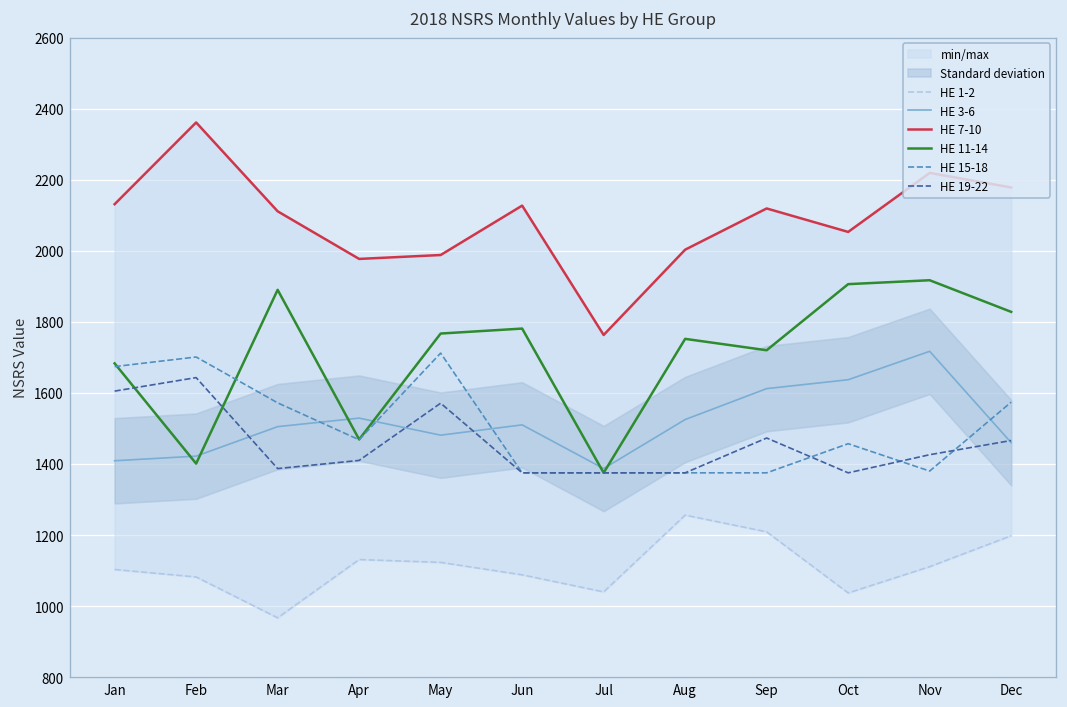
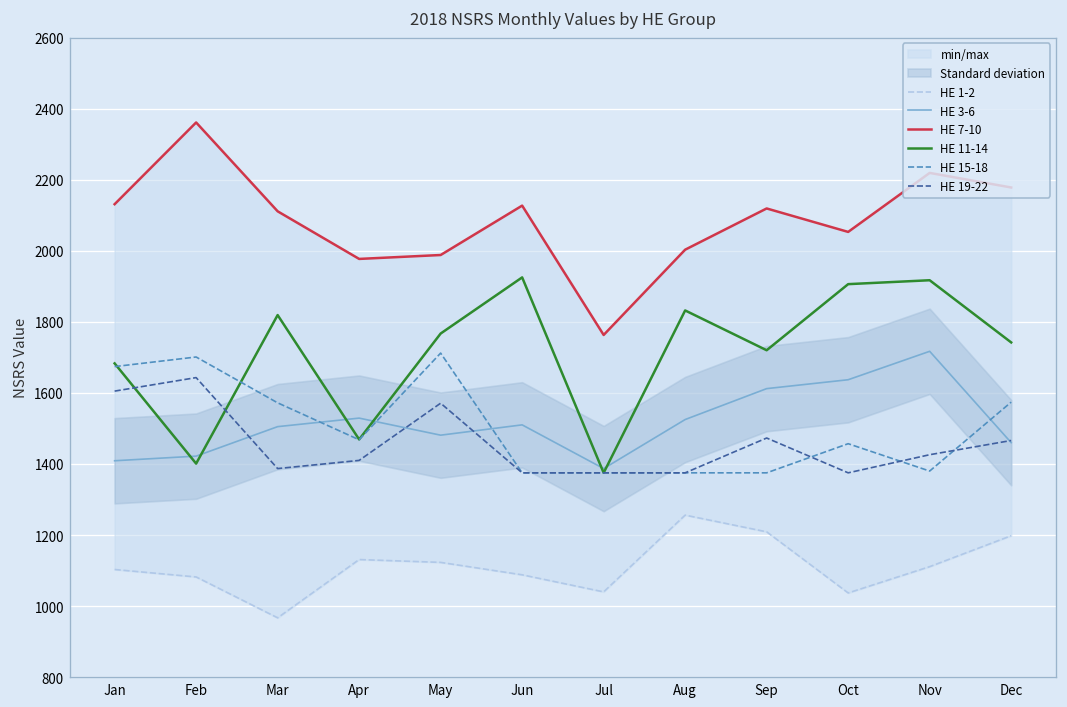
  {
    "HE 11-14": {
      "Jan": 1680,
      "Feb": 1400,
-     "Mar": 1890,
+     "Mar": 1820,
      "May": 1770,
-     "Jun": 1780,
-     "Aug": 1750,
+     "Jun": 1930,
+     "Aug": 1830,
      "Sep": 1720,
      "Oct": 1910,
      "Nov": 1920,
-     "Dec": 1830
+     "Dec": 1740
    }
  }
